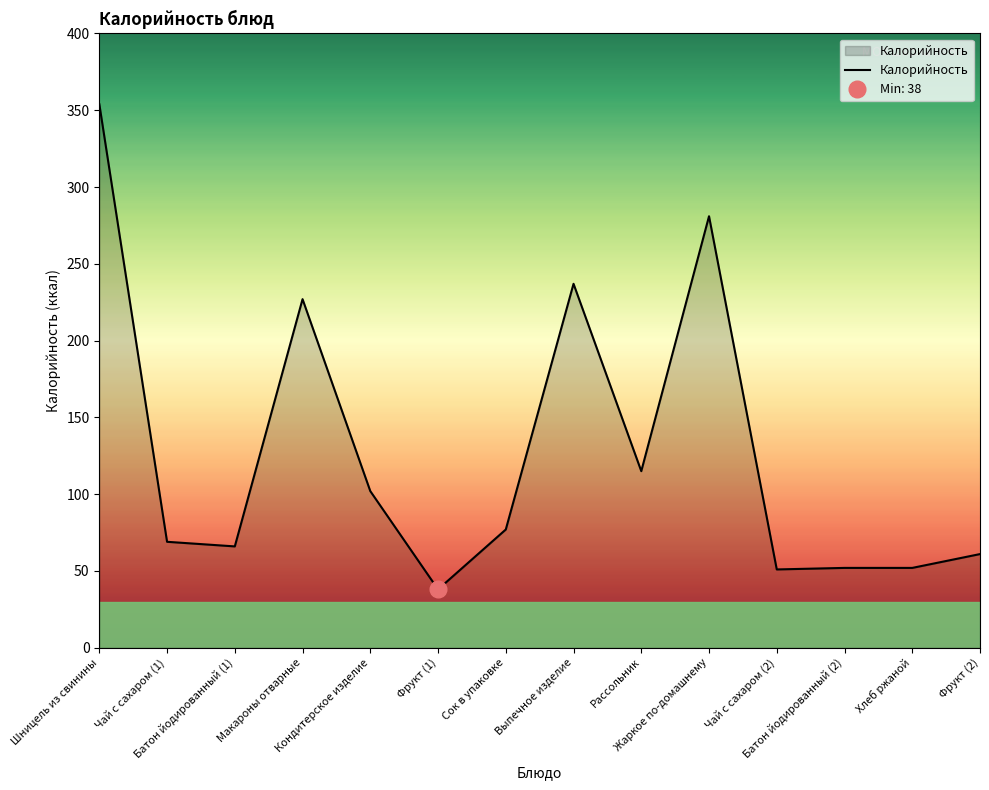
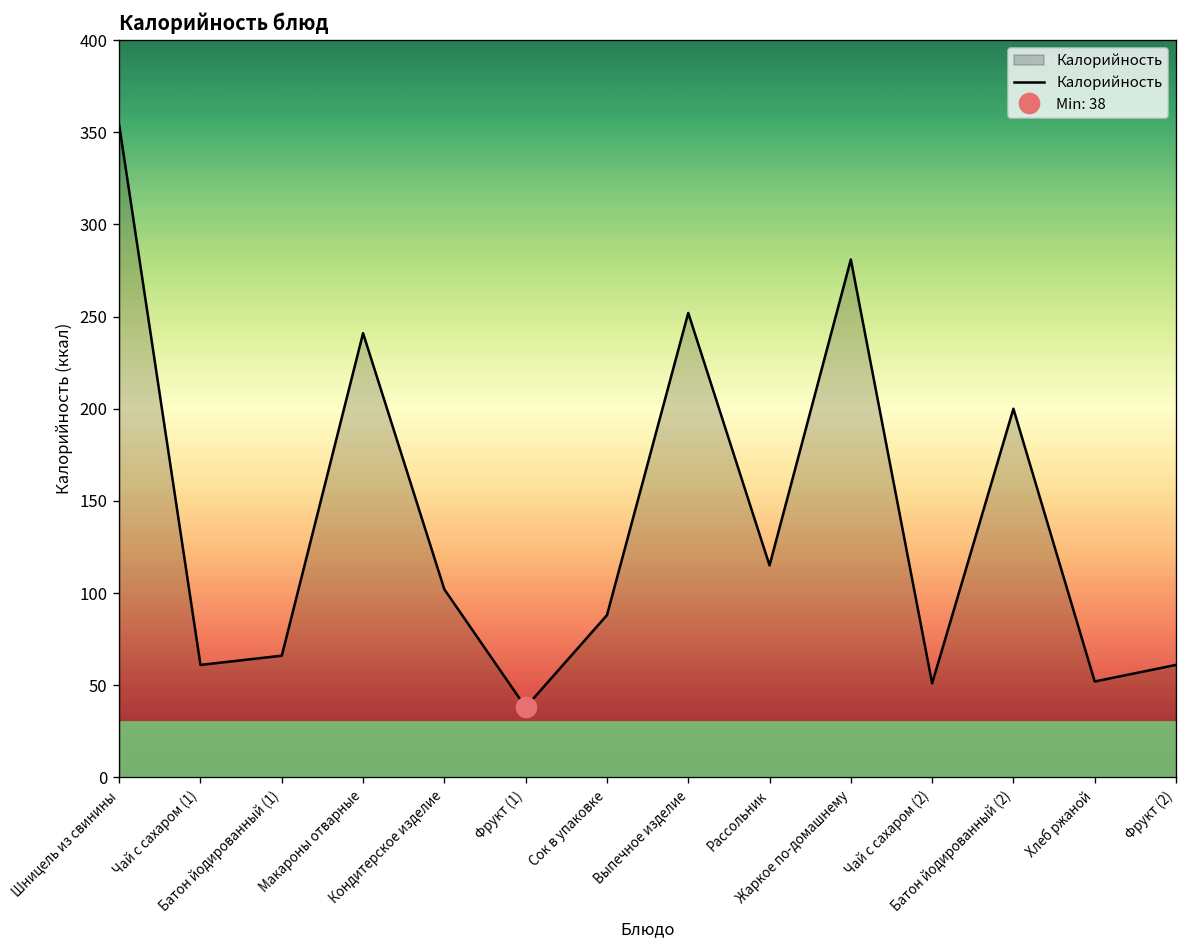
  {
    "Калорийность": {
      "Шницель из свинины": 354,
-     "Чай с сахаром (1)": 69,
+     "Чай с сахаром (1)": 61,
      "Батон йодированный (1)": 66,
-     "Макароны отварные": 227,
+     "Макароны отварные": 241,
      "Кондитерское изделие": 102,
-     "Сок в упаковке": 77,
-     "Выпечное изделие": 237,
+     "Сок в упаковке": 88,
+     "Выпечное изделие": 252,
      "Рассольник": 115,
      "Жаркое по-домашнему": 281,
      "Чай с сахаром (2)": 51,
-     "Батон йодированный (2)": 52,
+     "Батон йодированный (2)": 200,
      "Хлеб ржаной": 52,
      "Фрукт (2)": 61
    }
  }
